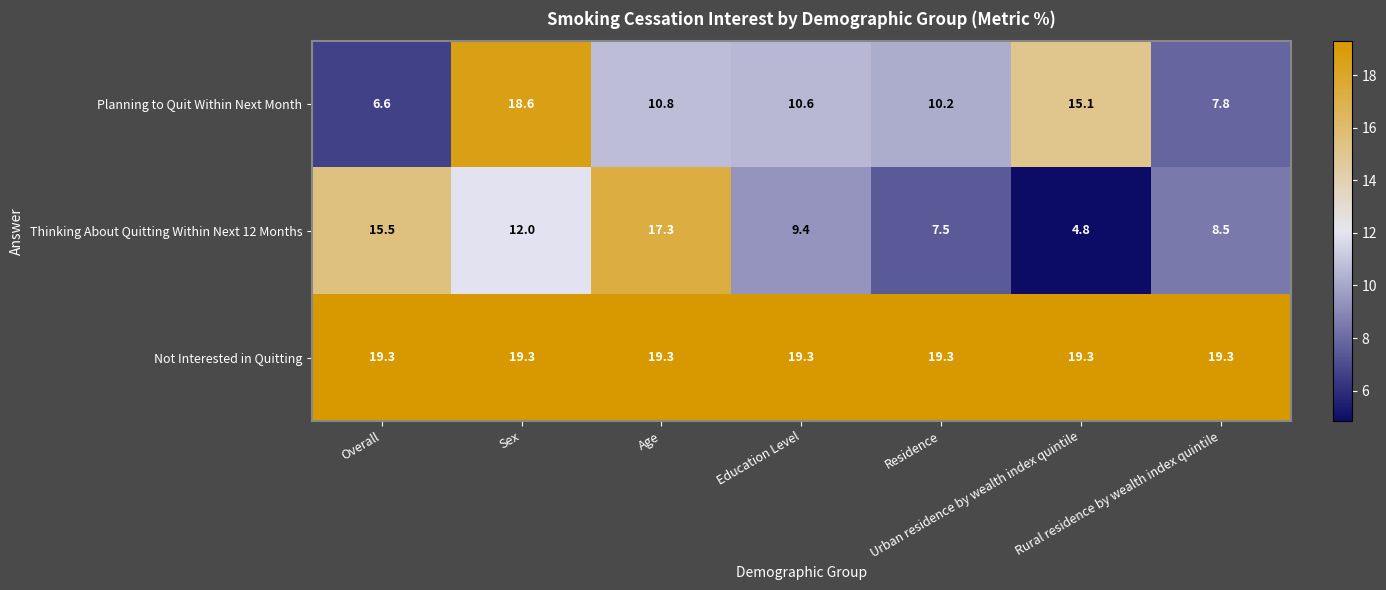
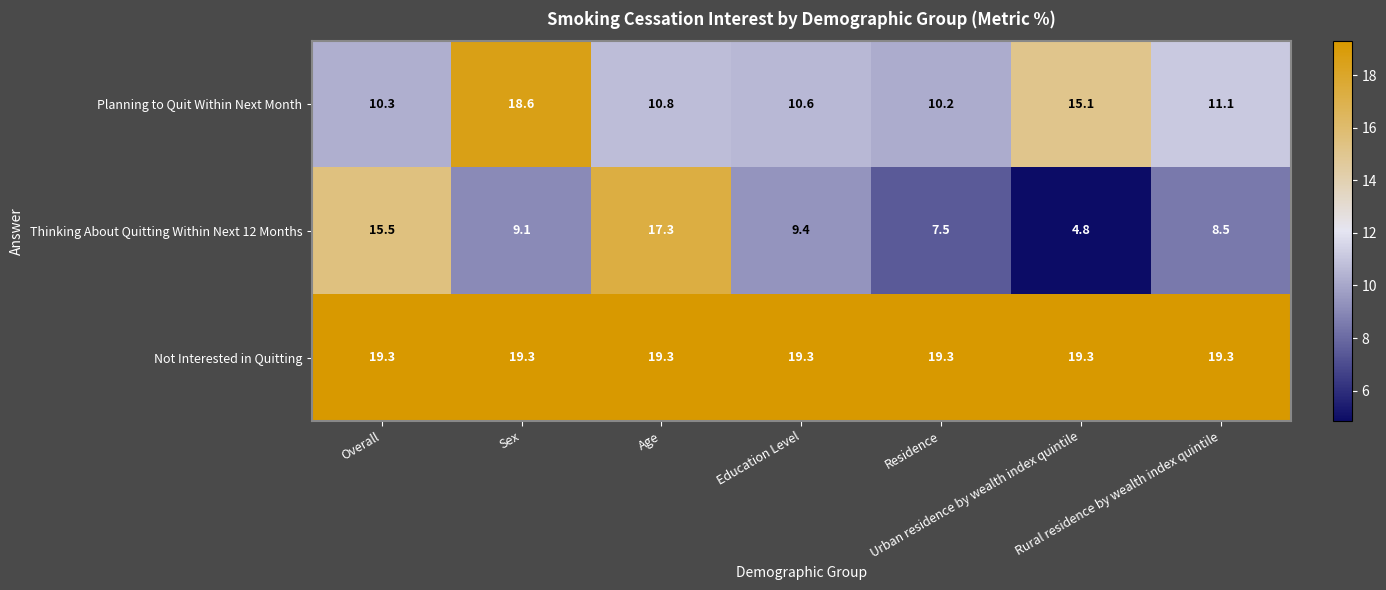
  {
    "Planning to Quit Within Next Month": {
-     "Overall": 6.6,
+     "Overall": 10.3,
      "Sex": 18.6,
      "Age": 10.8,
      "Education Level": 10.6,
      "Residence": 10.2,
      "Urban residence by wealth index quintile": 15.1,
-     "Rural residence by wealth index quintile": 7.8
+     "Rural residence by wealth index quintile": 11.1
    },
    "Thinking About Quitting Within Next 12 Months": {
      "Overall": 15.5,
-     "Sex": 12.0,
+     "Sex": 9.1,
      "Age": 17.3,
      "Education Level": 9.4,
      "Residence": 7.5,
      "Urban residence by wealth index quintile": 4.8,
      "Rural residence by wealth index quintile": 8.5
    },
    "Not Interested in Quitting": {
      "Overall": 19.3,
      "Sex": 19.3,
      "Age": 19.3,
      "Education Level": 19.3,
      "Residence": 19.3,
      "Urban residence by wealth index quintile": 19.3,
      "Rural residence by wealth index quintile": 19.3
    }
  }
